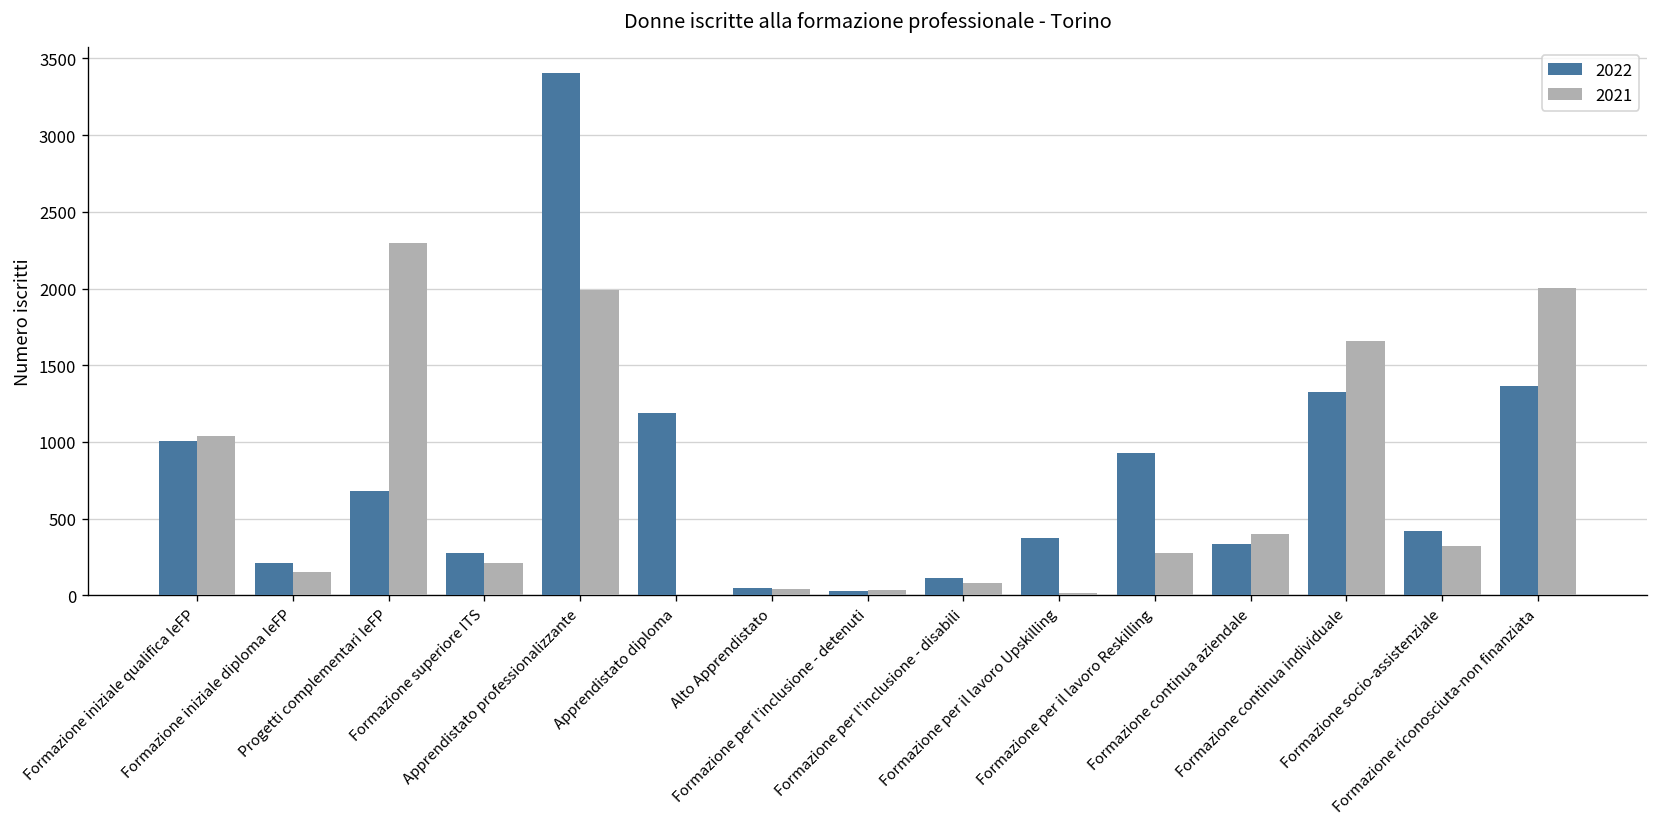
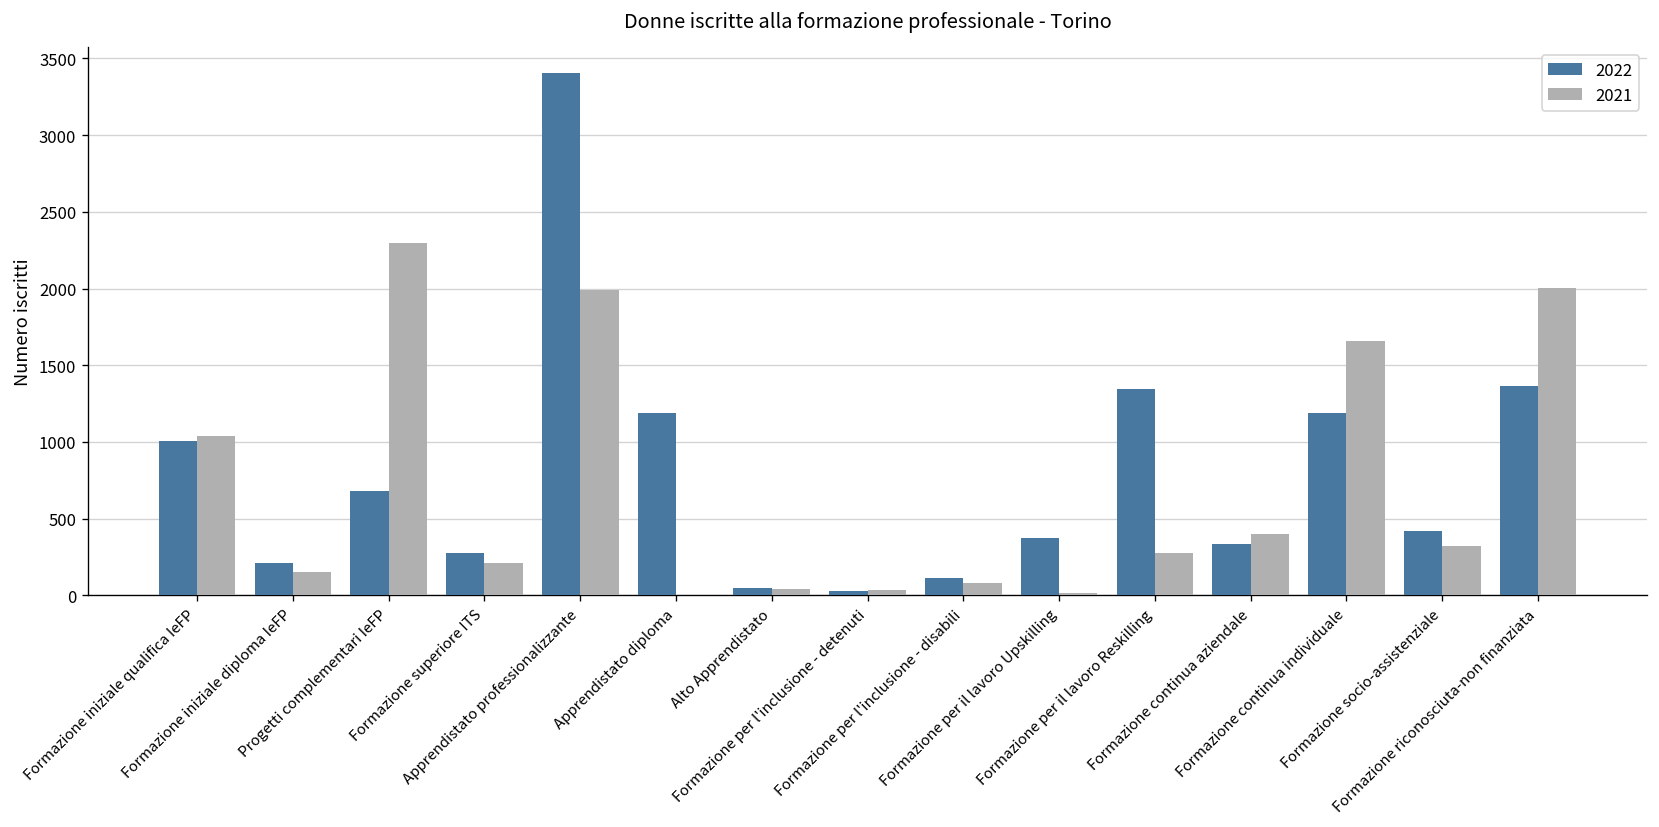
  {
    "2022": {
      "Formazione iniziale qualifica IeFP": 1010,
      "Formazione iniziale diploma IeFP": 210,
      "Progetti complementari IeFP": 680,
      "Formazione superiore ITS": 280,
      "Apprendistato professionalizzante": 3410,
      "Apprendistato diploma": 1190,
      "Alto Apprendistato": 50,
      "Formazione per l'inclusione - detenuti": 30,
      "Formazione per l'inclusione - disabili": 110,
      "Formazione per il lavoro Upskilling": 370,
-     "Formazione per il lavoro Reskilling": 930,
+     "Formazione per il lavoro Reskilling": 1350,
      "Formazione continua aziendale": 340,
-     "Formazione continua individuale": 1330,
+     "Formazione continua individuale": 1190,
      "Formazione socio-assistenziale": 420,
      "Formazione riconosciuta-non finanziata": 1370
    },
    "2021": {
      "Formazione iniziale qualifica IeFP": 1040,
      "Formazione iniziale diploma IeFP": 150,
      "Progetti complementari IeFP": 2300,
      "Formazione superiore ITS": 210,
      "Apprendistato professionalizzante": 1990,
      "Alto Apprendistato": 40,
      "Formazione per l'inclusione - detenuti": 40,
      "Formazione per l'inclusione - disabili": 80,
      "Formazione per il lavoro Reskilling": 270,
      "Formazione continua aziendale": 400,
      "Formazione continua individuale": 1660,
      "Formazione socio-assistenziale": 320,
      "Formazione riconosciuta-non finanziata": 2000
    }
  }
